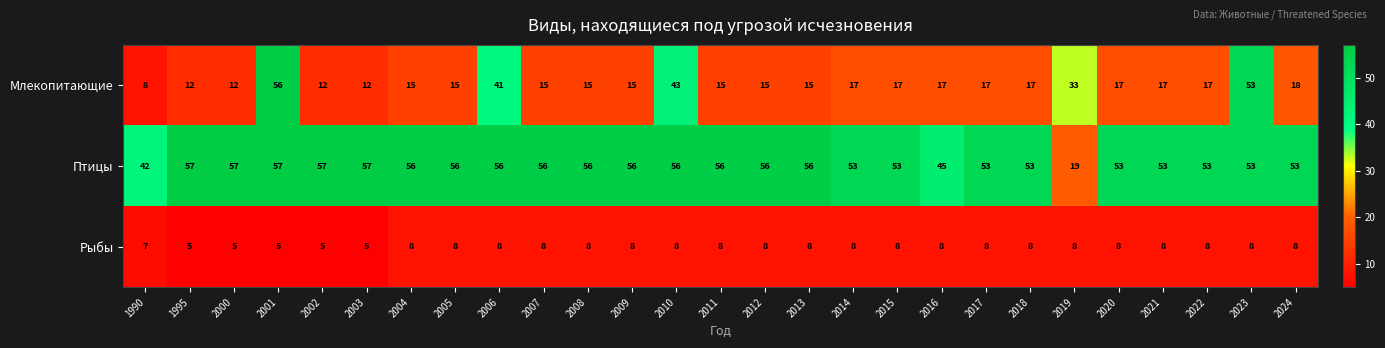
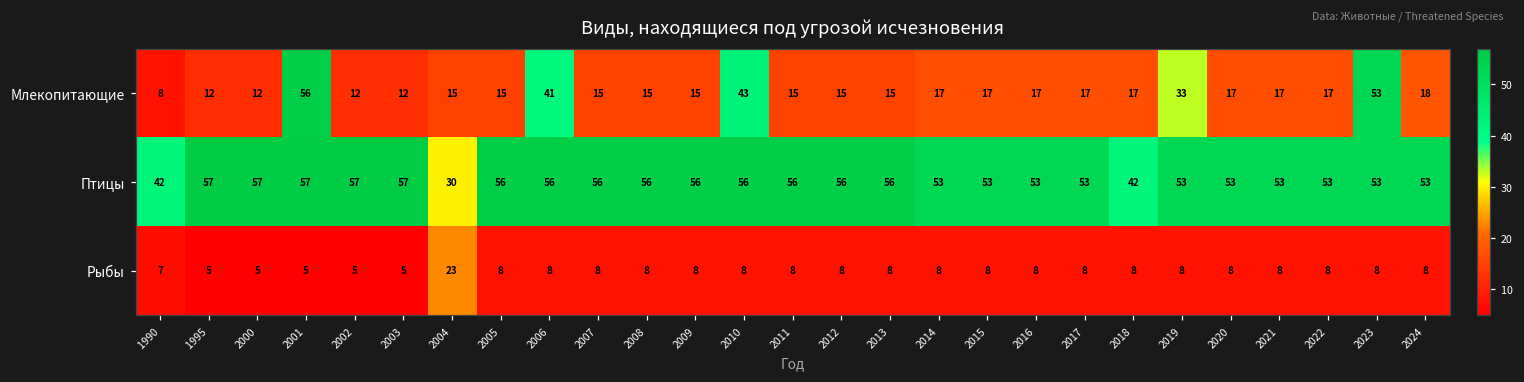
  {
    "Млекопитающие": {
      "1990": 8,
      "1995": 12,
      "2000": 12,
      "2001": 56,
      "2002": 12,
      "2003": 12,
      "2004": 15,
      "2005": 15,
      "2006": 41,
      "2007": 15,
      "2008": 15,
      "2009": 15,
      "2010": 43,
      "2011": 15,
      "2012": 15,
      "2013": 15,
      "2014": 17,
      "2015": 17,
      "2016": 17,
      "2017": 17,
      "2018": 17,
      "2019": 33,
      "2020": 17,
      "2021": 17,
      "2022": 17,
      "2023": 53,
      "2024": 18
    },
    "Птицы": {
      "1990": 42,
      "1995": 57,
      "2000": 57,
      "2001": 57,
      "2002": 57,
      "2003": 57,
-     "2004": 56,
+     "2004": 30,
      "2005": 56,
      "2006": 56,
      "2007": 56,
      "2008": 56,
      "2009": 56,
      "2010": 56,
      "2011": 56,
      "2012": 56,
      "2013": 56,
      "2014": 53,
      "2015": 53,
-     "2016": 45,
+     "2016": 53,
      "2017": 53,
-     "2018": 53,
-     "2019": 19,
+     "2018": 42,
+     "2019": 53,
      "2020": 53,
      "2021": 53,
      "2022": 53,
      "2023": 53,
      "2024": 53
    },
    "Рыбы": {
      "1990": 7,
      "1995": 5,
      "2000": 5,
      "2001": 5,
      "2002": 5,
      "2003": 5,
-     "2004": 8,
+     "2004": 23,
      "2005": 8,
      "2006": 8,
      "2007": 8,
      "2008": 8,
      "2009": 8,
      "2010": 8,
      "2011": 8,
      "2012": 8,
      "2013": 8,
      "2014": 8,
      "2015": 8,
      "2016": 8,
      "2017": 8,
      "2018": 8,
      "2019": 8,
      "2020": 8,
      "2021": 8,
      "2022": 8,
      "2023": 8,
      "2024": 8
    }
  }
